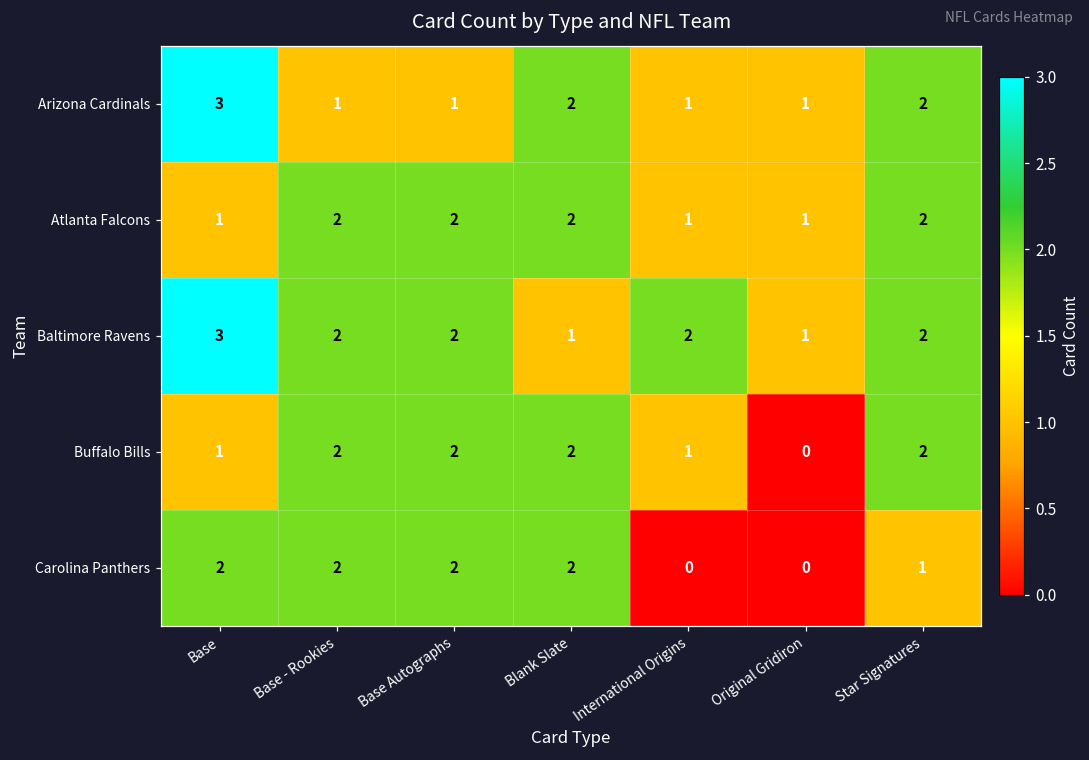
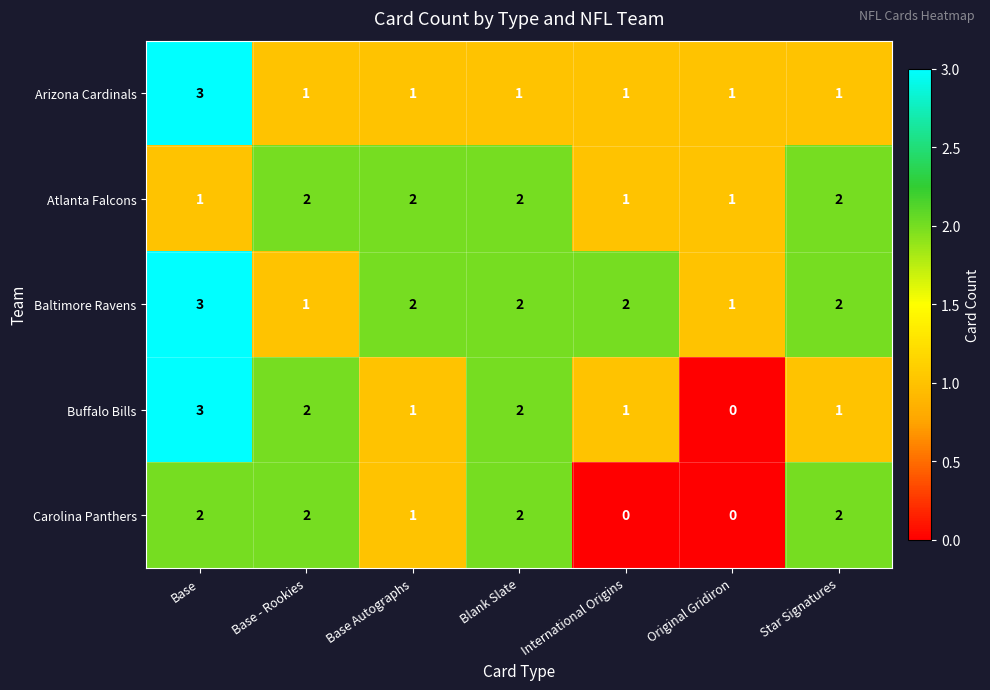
  {
    "Arizona Cardinals": {
      "Base": 3,
      "Base - Rookies": 1,
      "Base Autographs": 1,
-     "Blank Slate": 2,
+     "Blank Slate": 1,
      "International Origins": 1,
      "Original Gridiron": 1,
-     "Star Signatures": 2
+     "Star Signatures": 1
    },
    "Atlanta Falcons": {
      "Base": 1,
      "Base - Rookies": 2,
      "Base Autographs": 2,
      "Blank Slate": 2,
      "International Origins": 1,
      "Original Gridiron": 1,
      "Star Signatures": 2
    },
    "Baltimore Ravens": {
      "Base": 3,
-     "Base - Rookies": 2,
+     "Base - Rookies": 1,
      "Base Autographs": 2,
-     "Blank Slate": 1,
+     "Blank Slate": 2,
      "International Origins": 2,
      "Original Gridiron": 1,
      "Star Signatures": 2
    },
    "Buffalo Bills": {
-     "Base": 1,
+     "Base": 3,
      "Base - Rookies": 2,
-     "Base Autographs": 2,
+     "Base Autographs": 1,
      "Blank Slate": 2,
      "International Origins": 1,
      "Original Gridiron": 0,
-     "Star Signatures": 2
+     "Star Signatures": 1
    },
    "Carolina Panthers": {
      "Base": 2,
      "Base - Rookies": 2,
-     "Base Autographs": 2,
+     "Base Autographs": 1,
      "Blank Slate": 2,
      "International Origins": 0,
      "Original Gridiron": 0,
-     "Star Signatures": 1
+     "Star Signatures": 2
    }
  }
